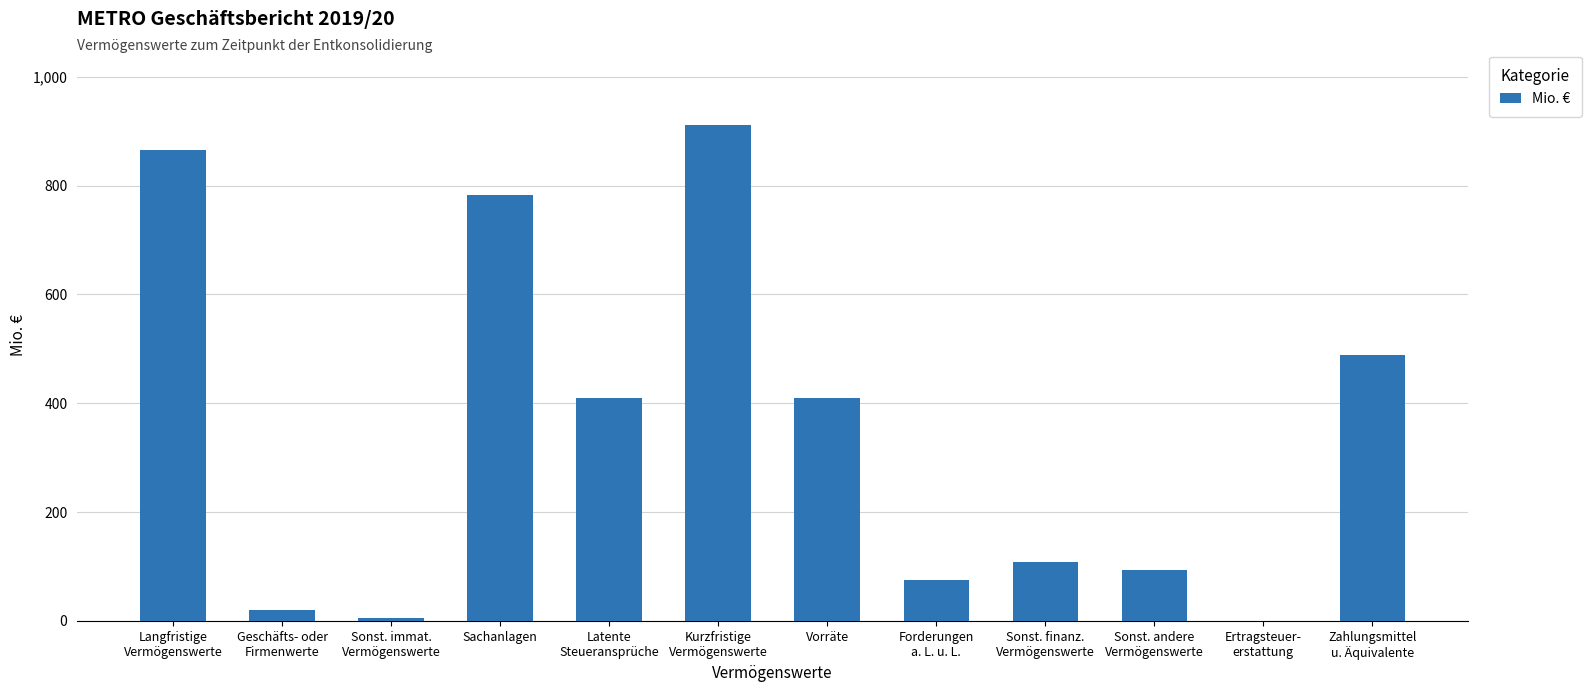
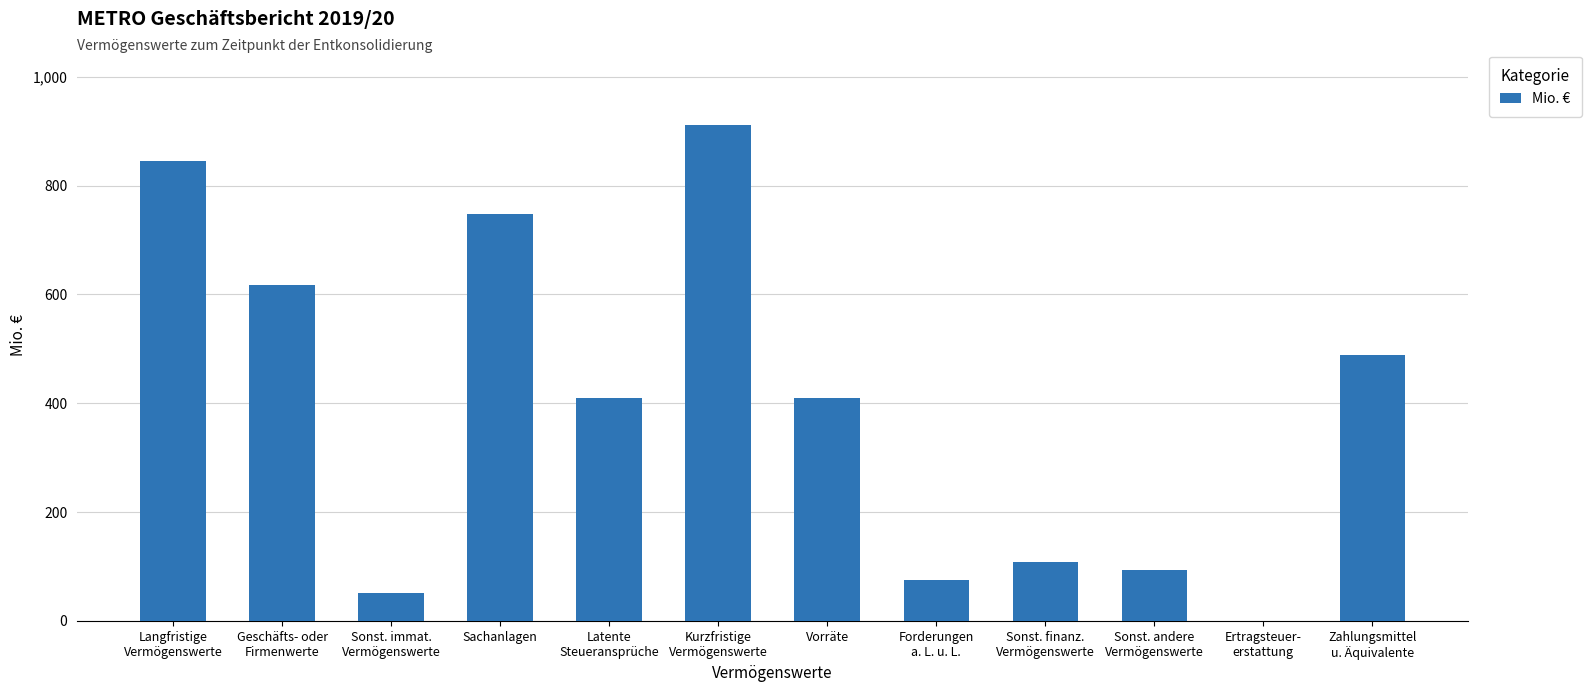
  {
-   "Langfristige Vermögenswerte": 870,
-   "Geschäfts- oder Firmenwerte": 20,
-   "Sonst. immat. Vermögenswerte": 10,
-   "Sachanlagen": 780,
+   "Langfristige Vermögenswerte": 850,
+   "Geschäfts- oder Firmenwerte": 620,
+   "Sonst. immat. Vermögenswerte": 50,
+   "Sachanlagen": 750,
    "Latente Steueransprüche": 410,
    "Kurzfristige Vermögenswerte": 910,
    "Vorräte": 410,
    "Forderungen a. L. u. L.": 80,
    "Sonst. finanz. Vermögenswerte": 110,
    "Sonst. andere Vermögenswerte": 90,
    "Ertragsteuer- erstattung": 0,
    "Zahlungsmittel u. Äquivalente": 490
  }
